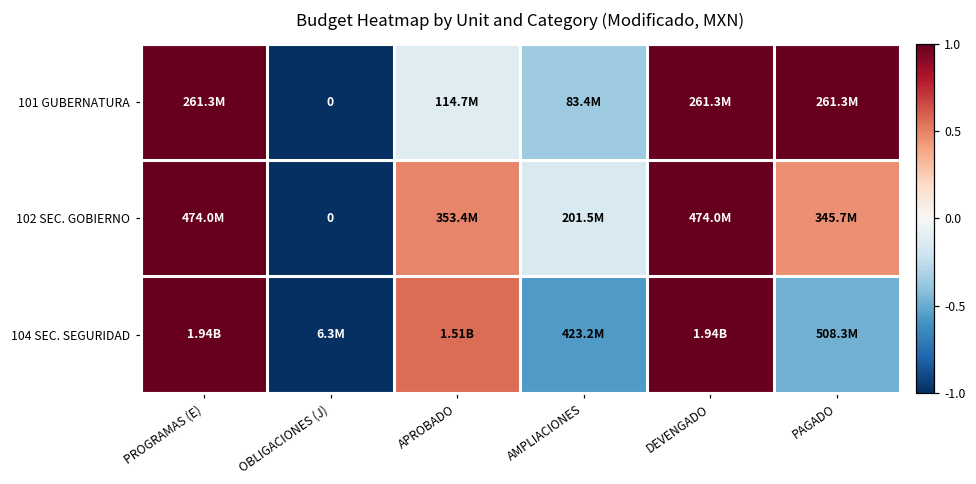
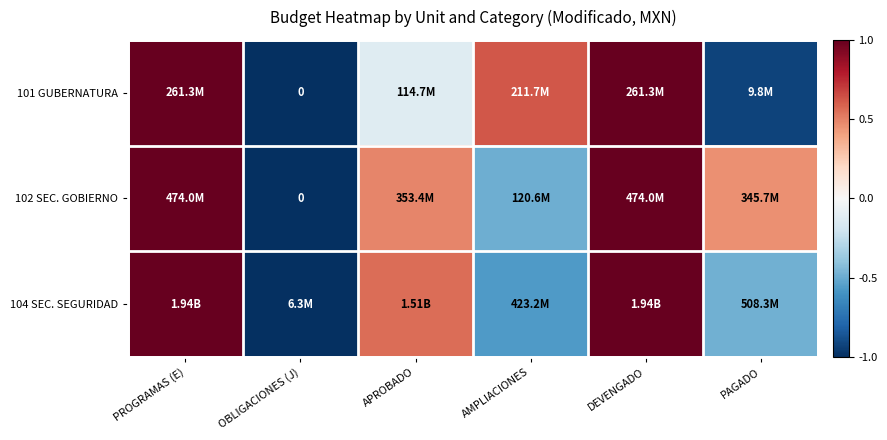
  {
    "101 GUBERNATURA": {
      "PROGRAMAS (E)": "261.3M",
      "OBLIGACIONES (J)": "0",
      "APROBADO": "114.7M",
-     "AMPLIACIONES": "83.4M",
+     "AMPLIACIONES": "211.7M",
      "DEVENGADO": "261.3M",
-     "PAGADO": "261.3M"
+     "PAGADO": "9.8M"
    },
    "102 SEC. GOBIERNO": {
      "PROGRAMAS (E)": "474.0M",
      "OBLIGACIONES (J)": "0",
      "APROBADO": "353.4M",
-     "AMPLIACIONES": "201.5M",
+     "AMPLIACIONES": "120.6M",
      "DEVENGADO": "474.0M",
      "PAGADO": "345.7M"
    },
    "104 SEC. SEGURIDAD": {
      "PROGRAMAS (E)": "1.94B",
      "OBLIGACIONES (J)": "6.3M",
      "APROBADO": "1.51B",
      "AMPLIACIONES": "423.2M",
      "DEVENGADO": "1.94B",
      "PAGADO": "508.3M"
    }
  }
